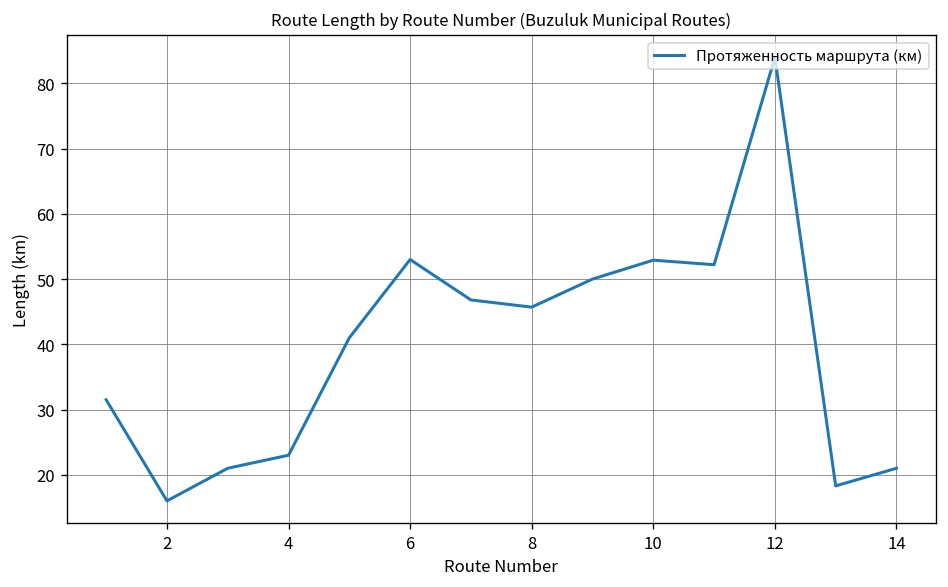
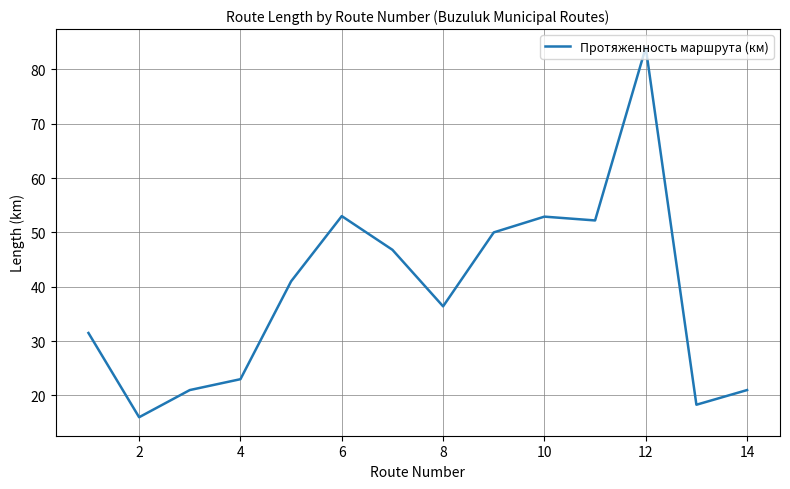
  {
    "2": 16,
    "4": 23,
    "6": 53,
-   "8": 46,
+   "8": 36,
    "10": 53,
    "14": 21
  }
